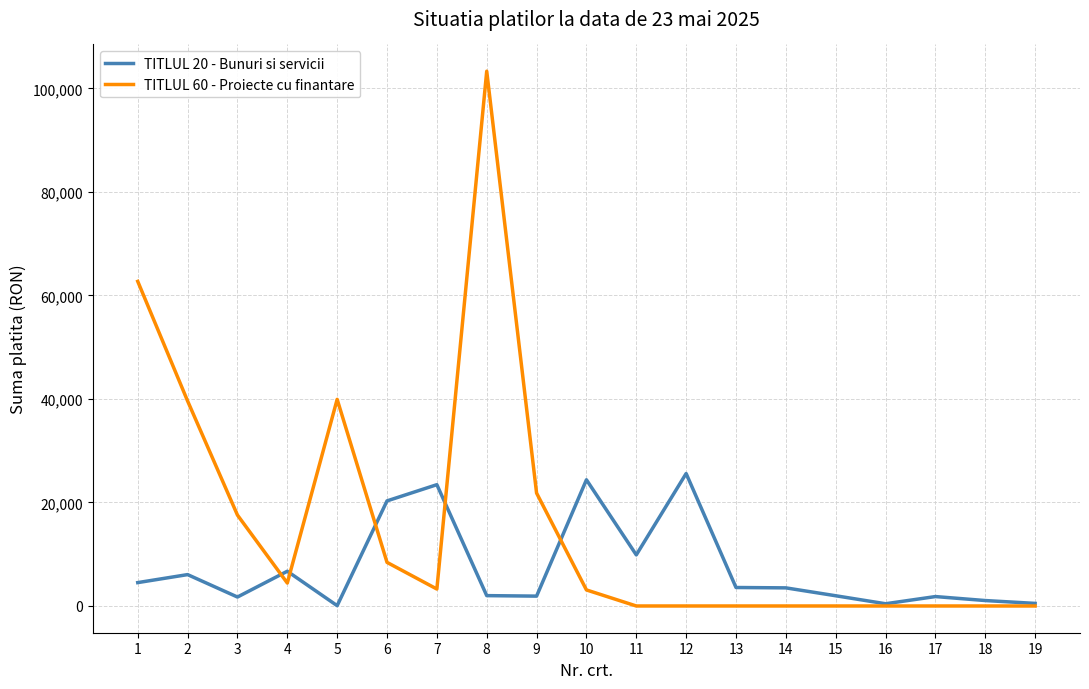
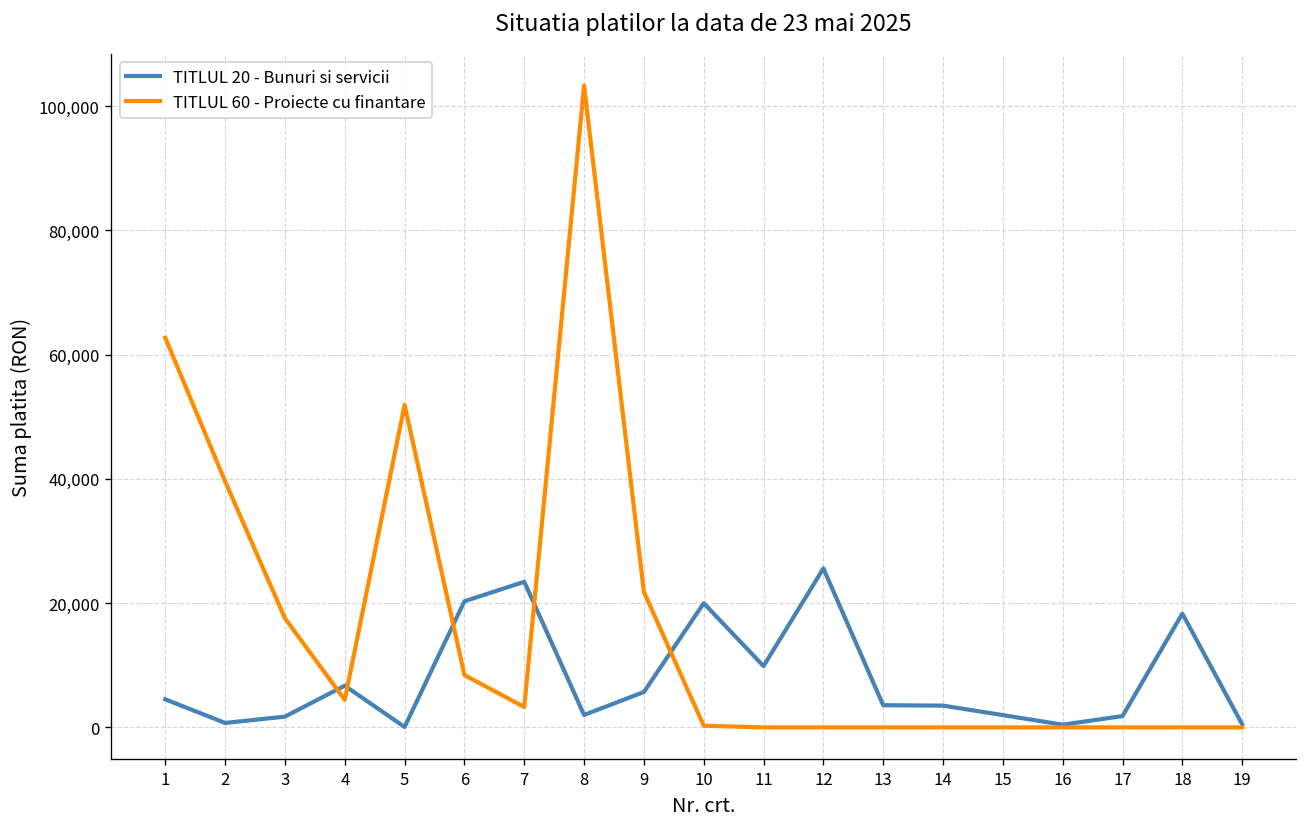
  {
    "TITLUL 20 - Bunuri si servicii": {
      "1": "5,000",
-     "2": "6,000",
+     "2": "1,000",
      "3": "2,000",
      "4": "7,000",
      "5": "0",
      "6": "20,000",
      "7": "23,000",
      "8": "2,000",
-     "9": "2,000",
-     "10": "24,000",
+     "9": "6,000",
+     "10": "20,000",
      "11": "10,000",
      "12": "26,000",
      "13": "4,000",
      "14": "4,000",
      "15": "2,000",
      "17": "2,000",
-     "18": "1,000",
+     "18": "18,000",
      "19": "1,000"
    },
    "TITLUL 60 - Proiecte cu finantare": {
      "1": "63,000",
      "2": "40,000",
      "3": "18,000",
      "4": "4,000",
-     "5": "40,000",
+     "5": "52,000",
      "6": "8,000",
      "7": "3,000",
      "8": "103,000",
      "9": "22,000",
-     "10": "3,000",
+     "10": "0",
      "11": "0",
      "12": "0",
      "13": "0",
      "14": "0",
      "15": "0",
      "17": "0",
      "18": "0",
      "19": "0"
    }
  }
